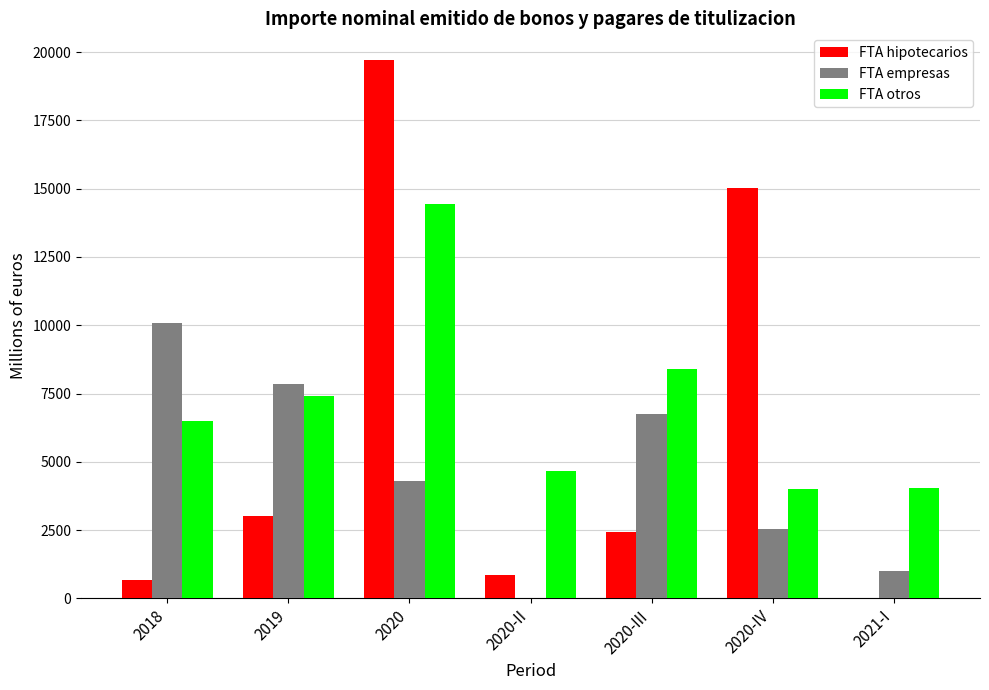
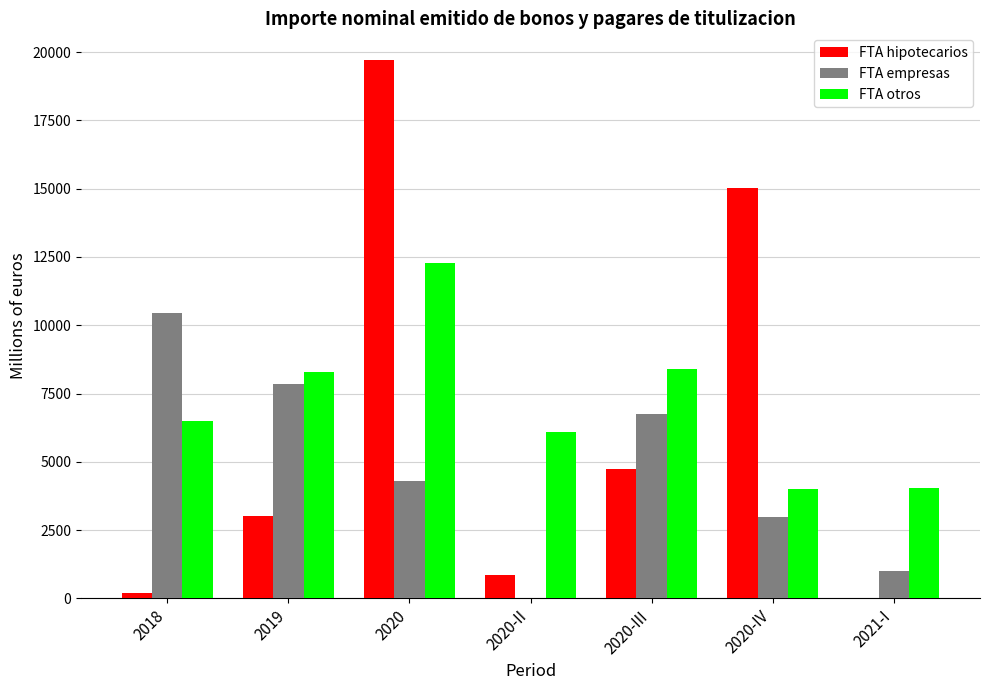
  {
    "FTA hipotecarios": {
-     "2018": 700,
+     "2018": 200,
      "2019": 3000,
      "2020": 19700,
      "2020-II": 800,
-     "2020-III": 2400,
+     "2020-III": 4700,
      "2020-IV": 15000,
      "2021-I": 0
    },
    "FTA empresas": {
-     "2018": 10100,
+     "2018": 10400,
      "2019": 7800,
      "2020": 4300,
      "2020-II": 0,
      "2020-III": 6700,
-     "2020-IV": 2600,
+     "2020-IV": 3000,
      "2021-I": 1000
    },
    "FTA otros": {
      "2018": 6500,
-     "2019": 7400,
-     "2020": 14500,
-     "2020-II": 4700,
+     "2019": 8300,
+     "2020": 12300,
+     "2020-II": 6100,
      "2020-III": 8400,
      "2020-IV": 4000,
      "2021-I": 4000
    }
  }
